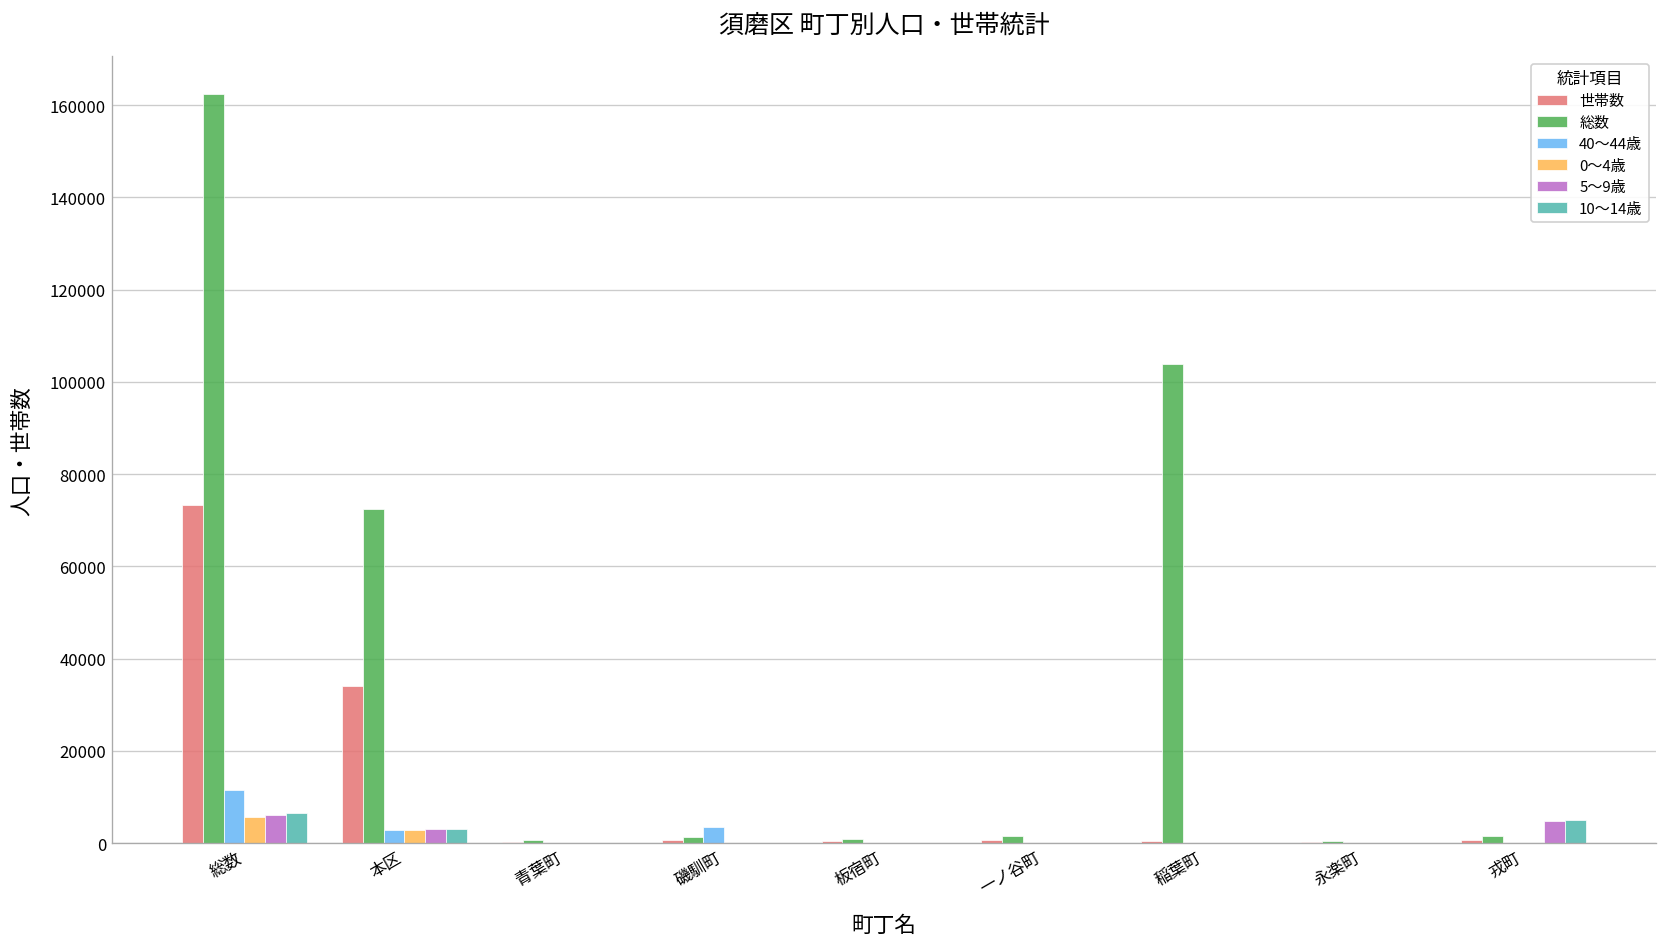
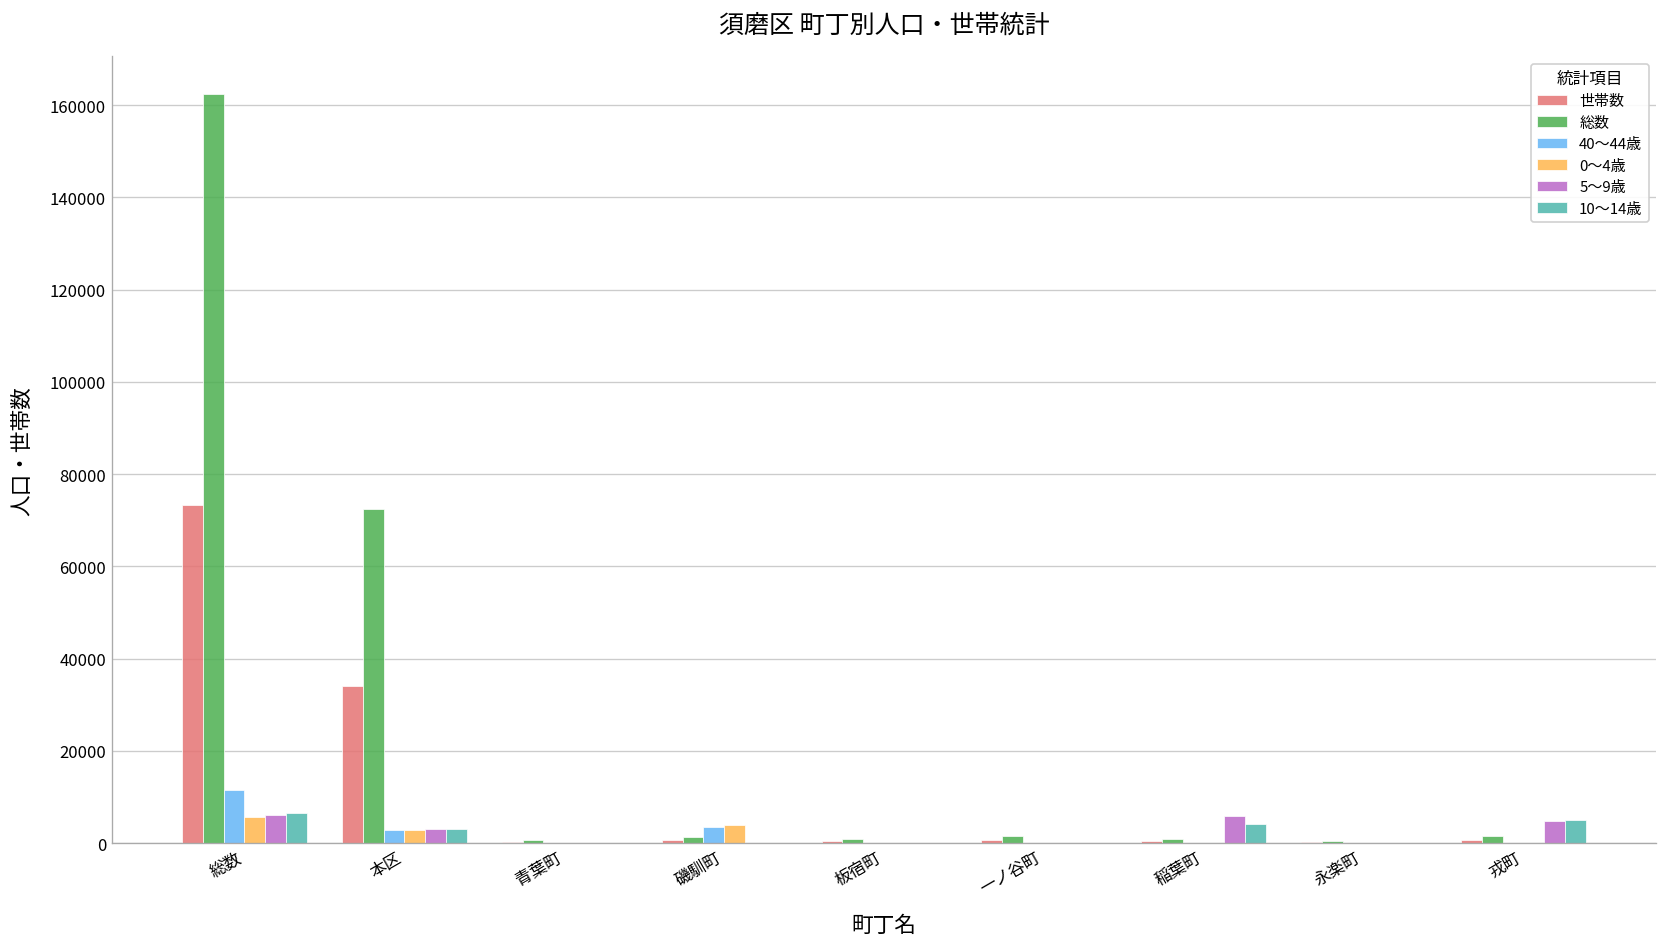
  {
    "世帯数": {
      "総数": 73000,
      "本区": 34000,
      "戎町": 1000
    },
    "総数": {
      "総数": 162000,
      "本区": 73000,
      "磯馴町": 1000,
      "板宿町": 1000,
      "一ノ谷町": 2000,
-     "稲葉町": 104000,
+     "稲葉町": 1000,
      "戎町": 1000
    },
    "40～44歳": {
      "総数": 12000,
      "本区": 3000,
      "磯馴町": 3000
    },
    "0～4歳": {
      "総数": 6000,
      "本区": 3000,
-     "磯馴町": 0
+     "磯馴町": 4000
    },
    "5～9歳": {
      "総数": 6000,
      "本区": 3000,
-     "稲葉町": 0,
+     "稲葉町": 6000,
      "戎町": 5000
    },
    "10～14歳": {
      "総数": 7000,
      "本区": 3000,
-     "稲葉町": 0,
+     "稲葉町": 4000,
      "戎町": 5000
    }
  }
